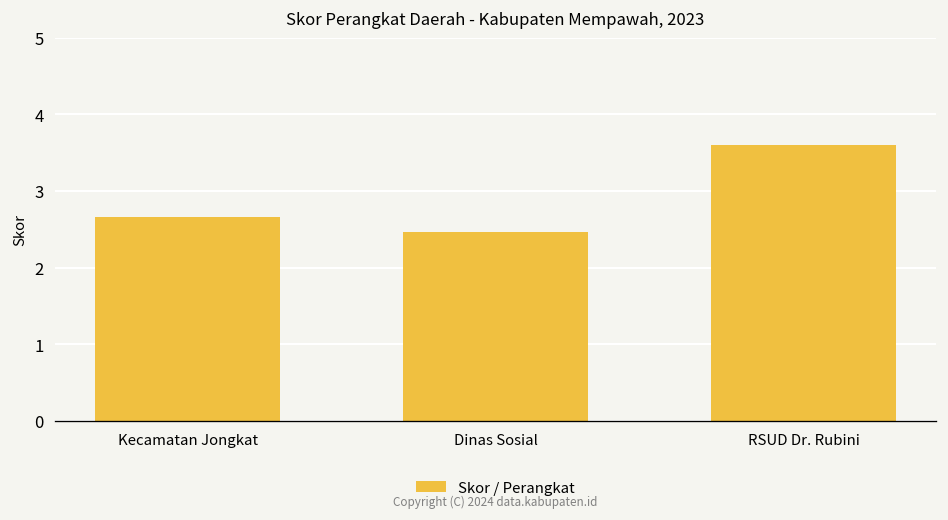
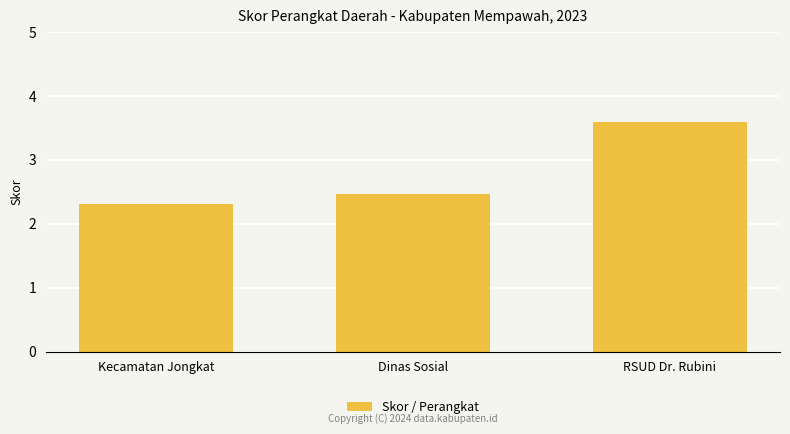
  {
-   "Kecamatan Jongkat": 2.7,
+   "Kecamatan Jongkat": 2.3,
    "Dinas Sosial": 2.5,
    "RSUD Dr. Rubini": 3.6
  }
